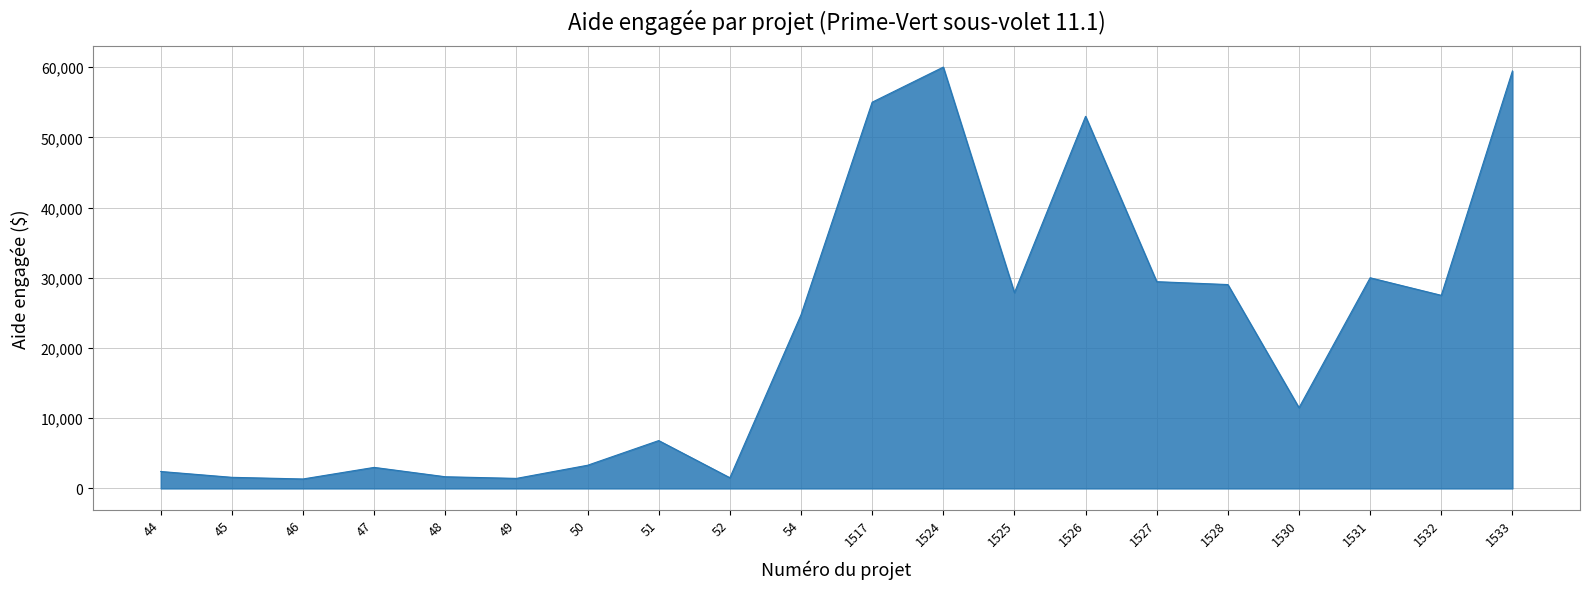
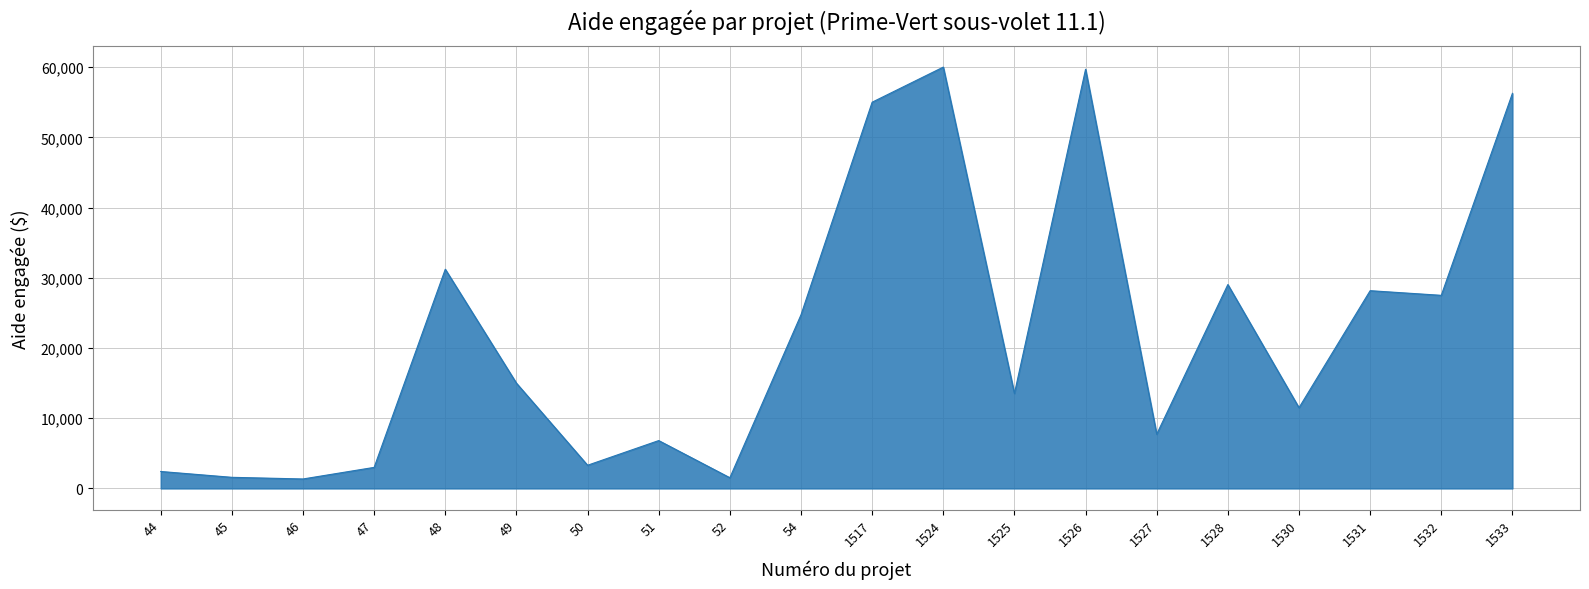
  {
    "44": "2,000",
    "45": "2,000",
    "46": "1,000",
    "47": "3,000",
-   "48": "2,000",
-   "49": "1,000",
+   "48": "31,000",
+   "49": "15,000",
    "50": "3,000",
    "51": "7,000",
    "52": "2,000",
    "54": "25,000",
    "1517": "55,000",
    "1524": "60,000",
-   "1525": "28,000",
-   "1526": "53,000",
-   "1527": "29,000",
+   "1525": "14,000",
+   "1526": "60,000",
+   "1527": "8,000",
    "1528": "29,000",
    "1530": "11,000",
-   "1531": "30,000",
+   "1531": "28,000",
    "1532": "28,000",
-   "1533": "59,000"
+   "1533": "56,000"
  }
